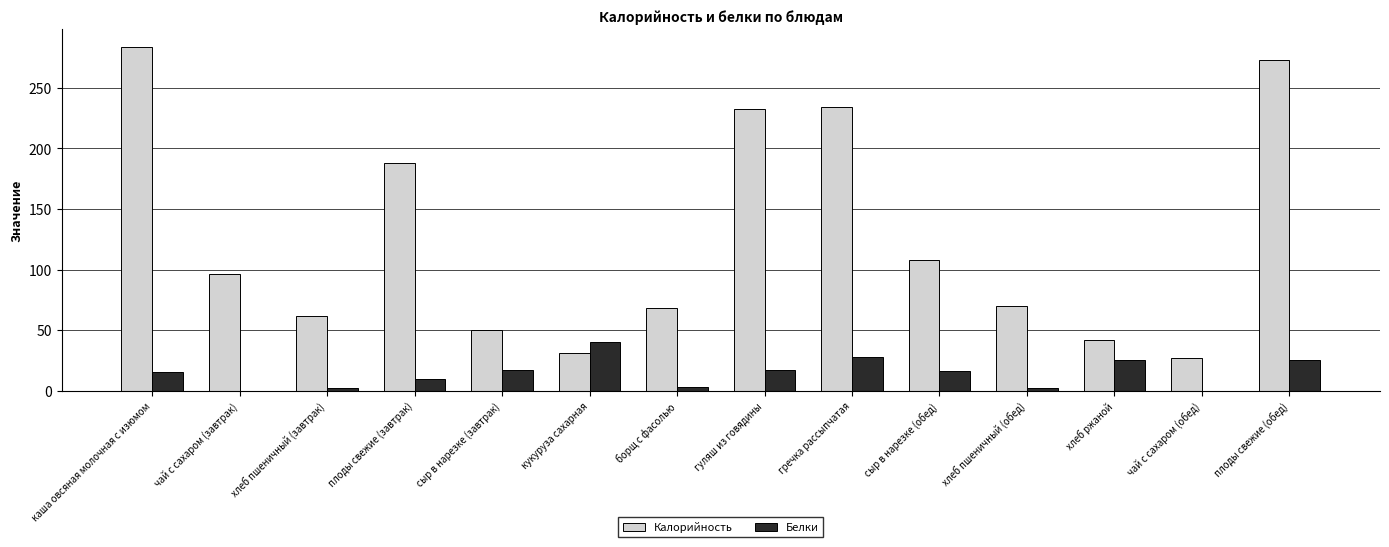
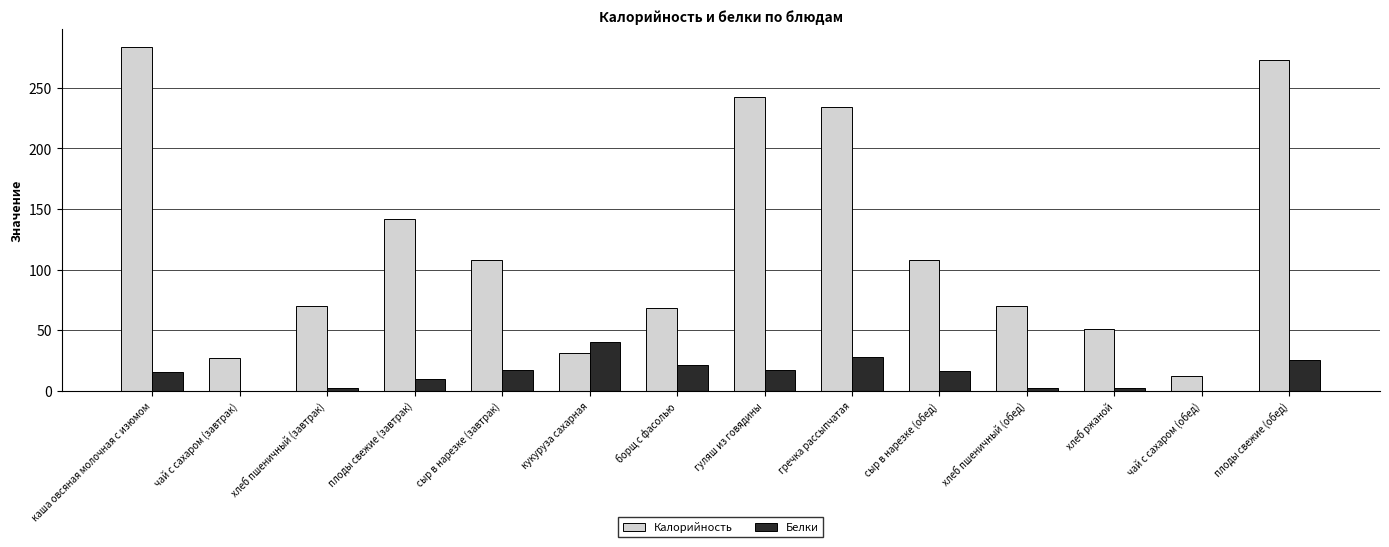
  {
    "Калорийность": {
      "каша овсяная молочная с изюмом": 284,
-     "чай с сахаром (завтрак)": 96,
-     "хлеб пшеничный (завтрак)": 61,
-     "плоды свежие (завтрак)": 188,
-     "сыр в нарезке (завтрак)": 50,
+     "чай с сахаром (завтрак)": 27,
+     "хлеб пшеничный (завтрак)": 70,
+     "плоды свежие (завтрак)": 142,
+     "сыр в нарезке (завтрак)": 108,
      "кукуруза сахарная": 31,
      "борщ с фасолью": 68,
-     "гуляш из говядины": 232,
+     "гуляш из говядины": 242,
      "гречка рассыпчатая": 234,
      "сыр в нарезке (обед)": 108,
      "хлеб пшеничный (обед)": 70,
-     "хлеб ржаной": 42,
-     "чай с сахаром (обед)": 27,
+     "хлеб ржаной": 51,
+     "чай с сахаром (обед)": 12,
      "плоды свежие (обед)": 273
    },
    "Белки": {
      "каша овсяная молочная с изюмом": 16,
      "хлеб пшеничный (завтрак)": 2,
      "плоды свежие (завтрак)": 9,
      "сыр в нарезке (завтрак)": 17,
      "кукуруза сахарная": 40,
-     "борщ с фасолью": 3,
+     "борщ с фасолью": 21,
      "гуляш из говядины": 17,
      "гречка рассыпчатая": 28,
      "сыр в нарезке (обед)": 16,
      "хлеб пшеничный (обед)": 2,
-     "хлеб ржаной": 26,
+     "хлеб ржаной": 2,
      "плоды свежие (обед)": 25
    }
  }
